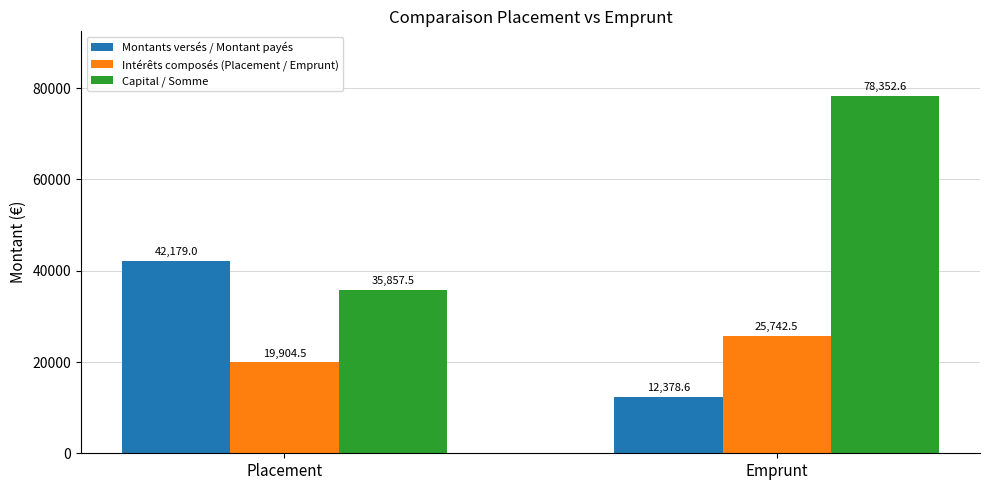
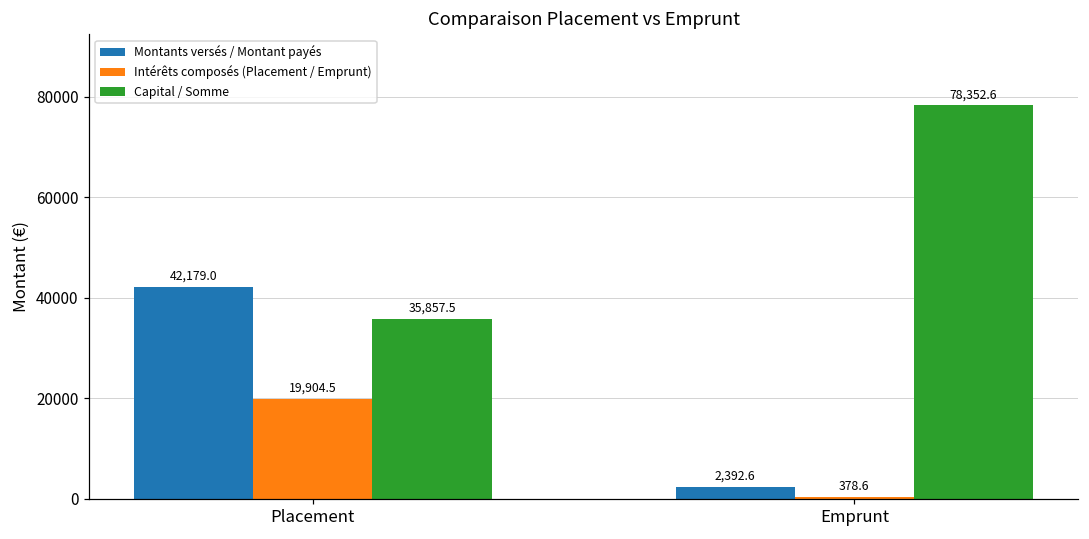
  {
    "Montants versés / Montant payés": {
      "Placement": "42,179.0",
-     "Emprunt": "12,378.6"
+     "Emprunt": "2,392.6"
    },
    "Intérêts composés (Placement / Emprunt)": {
      "Placement": "19,904.5",
-     "Emprunt": "25,742.5"
+     "Emprunt": "378.6"
    },
    "Capital / Somme": {
      "Placement": "35,857.5",
      "Emprunt": "78,352.6"
    }
  }
